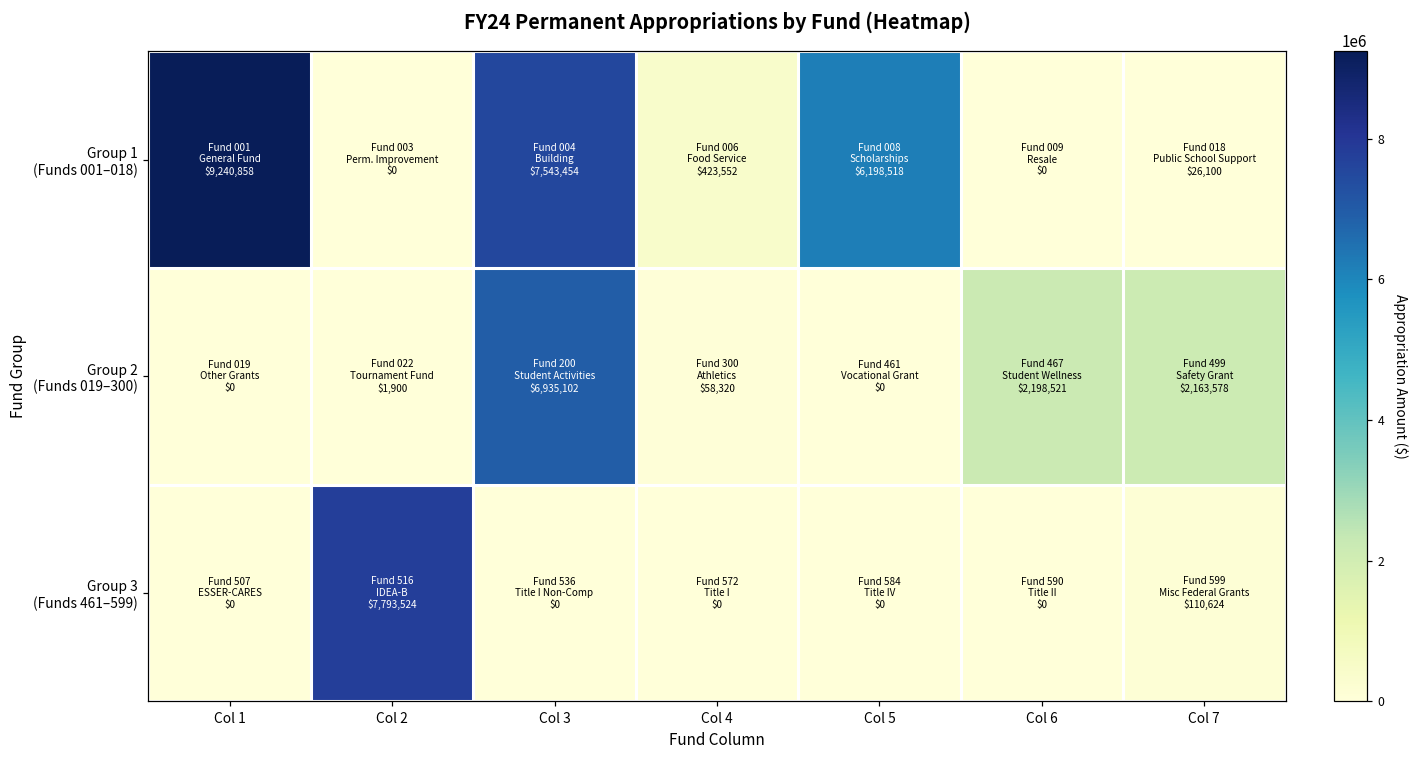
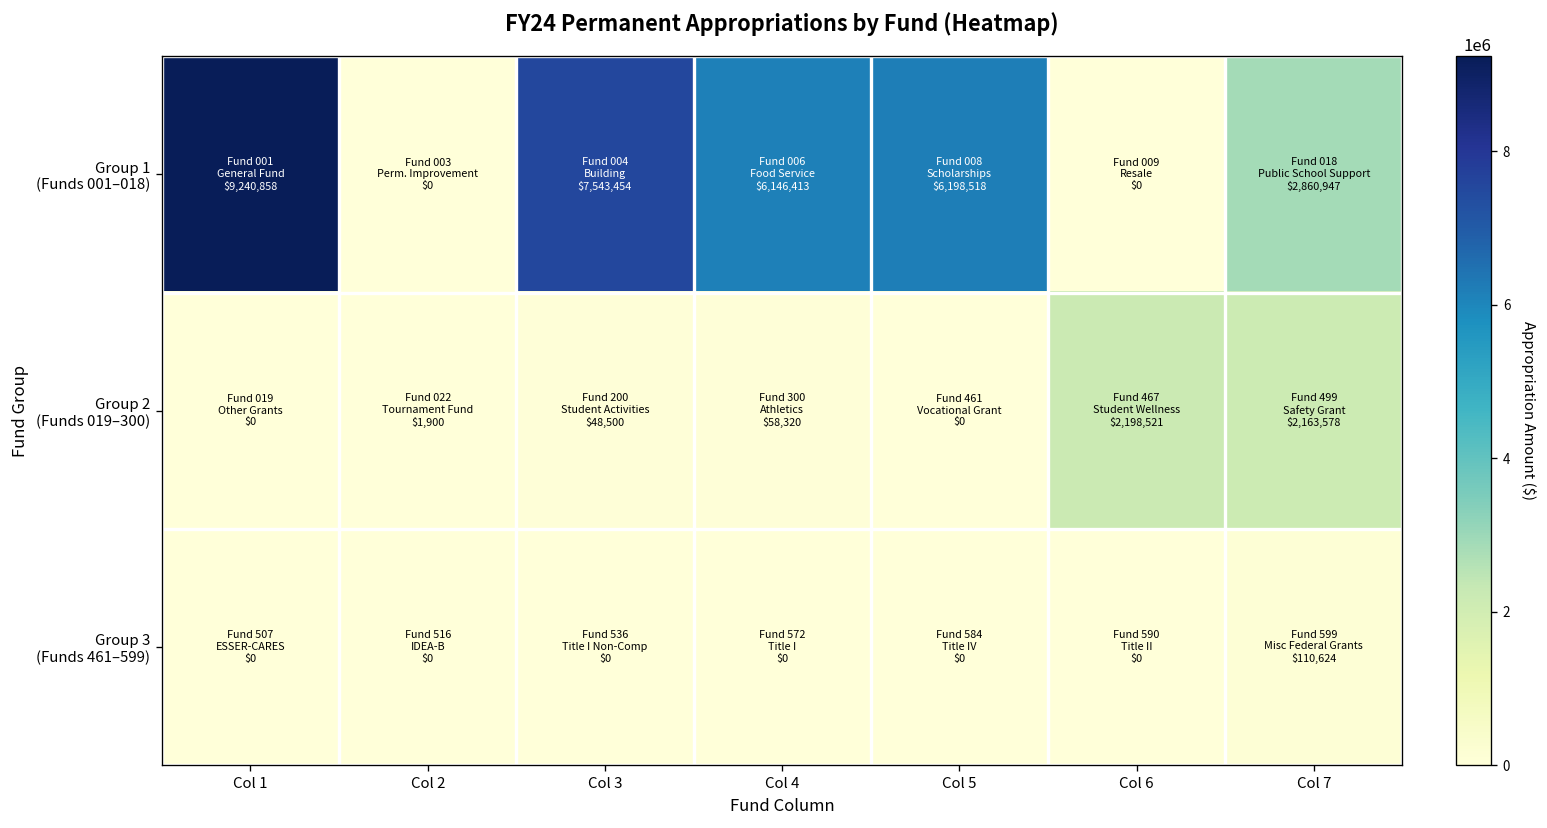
  {
    "Group 1 (Funds 001–018)": {
-     "Col 4": "$423,552",
-     "Col 7": "$26,100"
+     "Col 4": "$6,146,413",
+     "Col 7": "$2,860,947"
    },
    "Group 2 (Funds 019–300)": {
-     "Col 3": "$6,935,102"
+     "Col 3": "$48,500"
    },
    "Group 3 (Funds 461–599)": {
-     "Col 2": "$7,793,524"
+     "Col 2": "$0"
    }
  }
